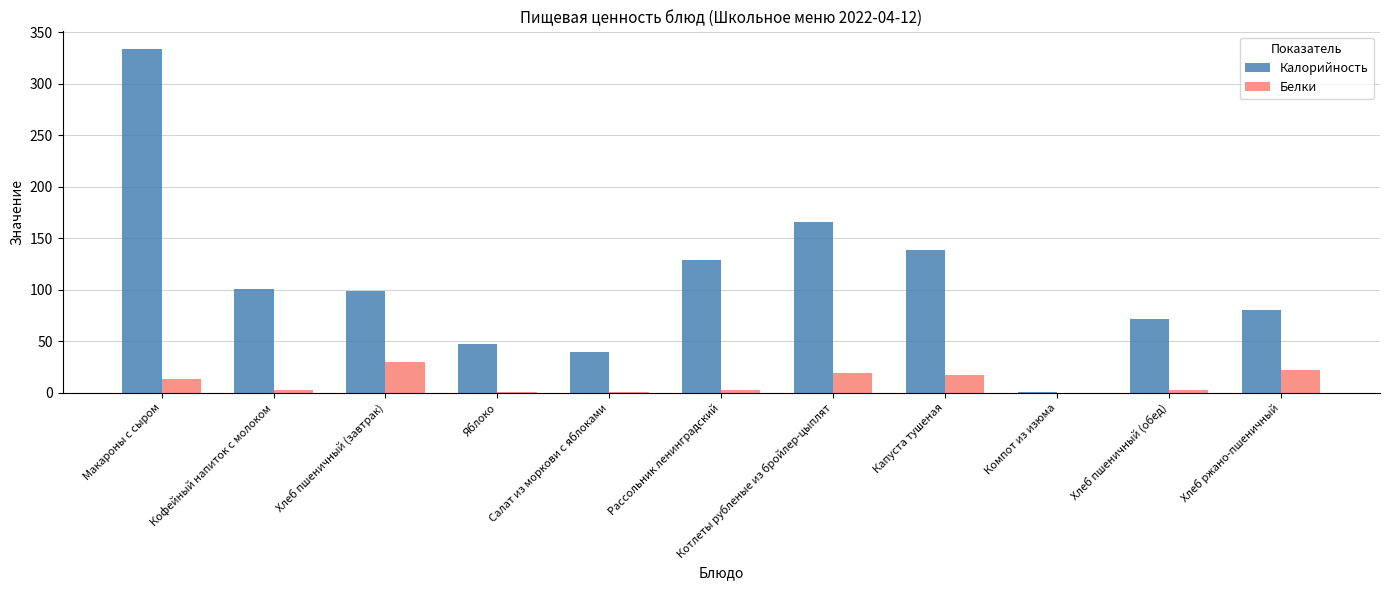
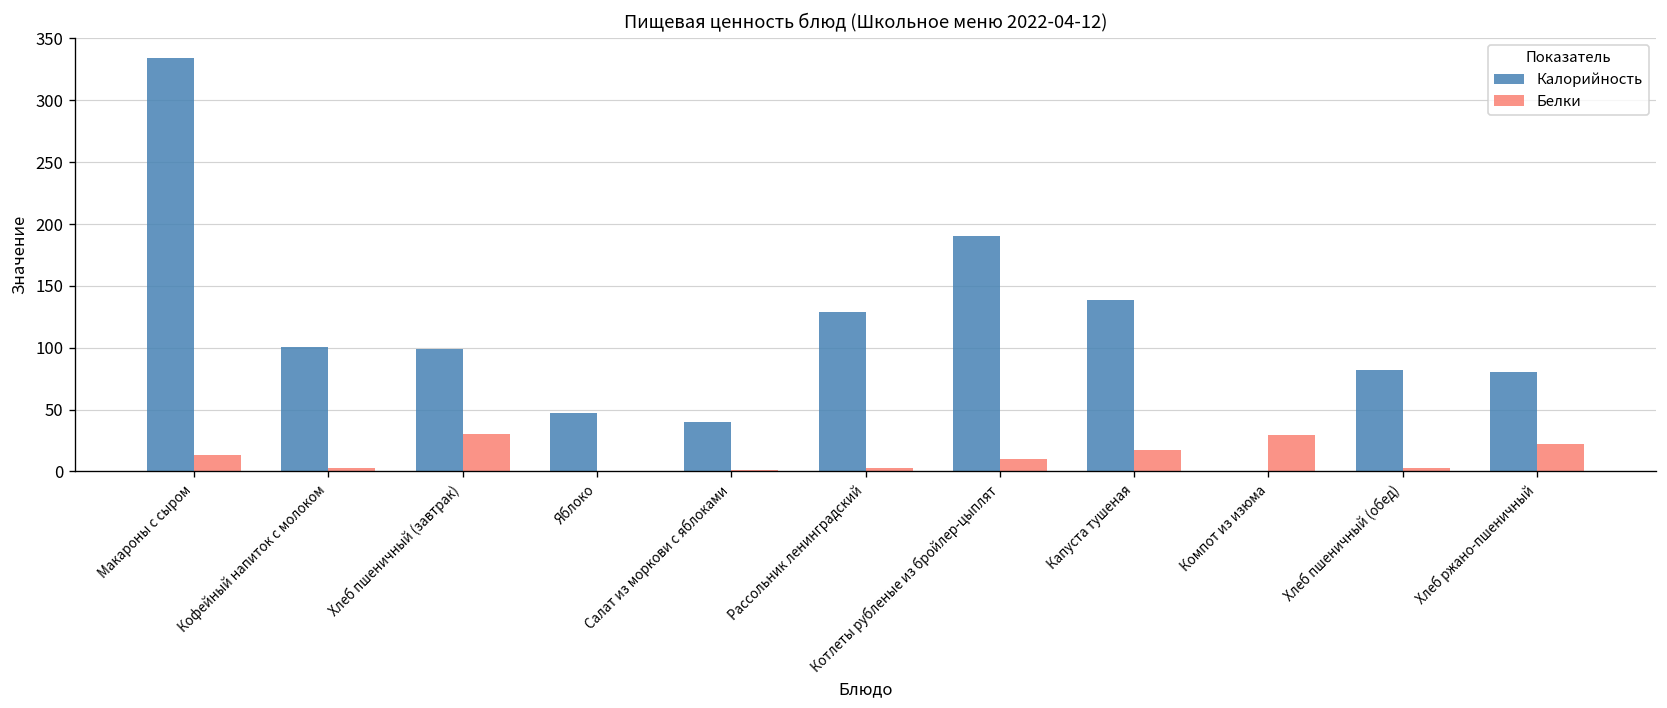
  {
    "Калорийность": {
      "Макароны с сыром": 334,
      "Кофейный напиток с молоком": 101,
      "Хлеб пшеничный (завтрак)": 99,
      "Яблоко": 47,
      "Салат из моркови с яблоками": 40,
      "Рассольник ленинградский": 129,
-     "Котлеты рубленые из бройлер-цыплят": 166,
+     "Котлеты рубленые из бройлер-цыплят": 190,
      "Капуста тушеная": 139,
-     "Хлеб пшеничный (обед)": 72,
+     "Хлеб пшеничный (обед)": 82,
      "Хлеб ржано-пшеничный": 80
    },
    "Белки": {
      "Макароны с сыром": 14,
      "Кофейный напиток с молоком": 3,
      "Хлеб пшеничный (завтрак)": 30,
      "Рассольник ленинградский": 2,
-     "Котлеты рубленые из бройлер-цыплят": 20,
+     "Котлеты рубленые из бройлер-цыплят": 10,
      "Капуста тушеная": 17,
-     "Компот из изюма": 0,
+     "Компот из изюма": 29,
      "Хлеб пшеничный (обед)": 3,
      "Хлеб ржано-пшеничный": 22
    }
  }
